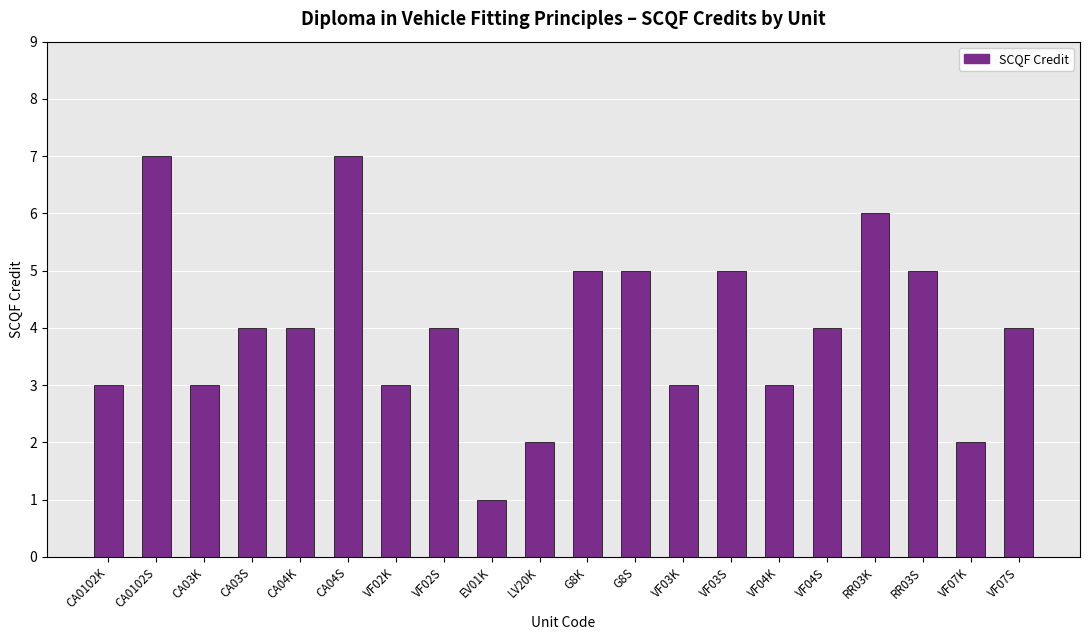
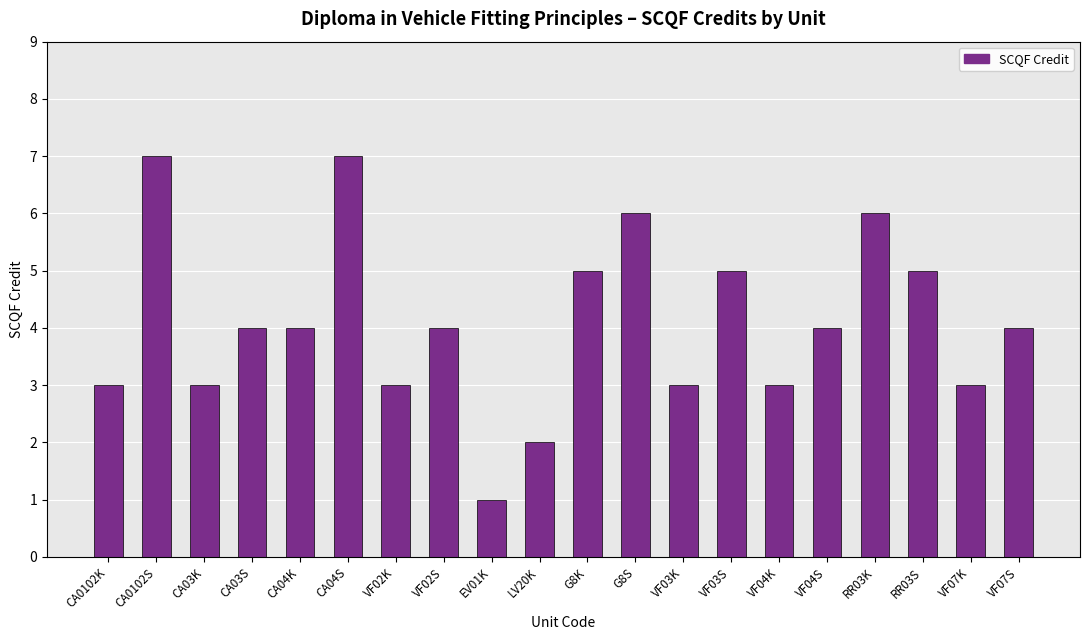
  {
    "CA0102K": 3,
    "CA0102S": 7,
    "CA03K": 3,
    "CA03S": 4,
    "CA04K": 4,
    "CA04S": 7,
    "VF02K": 3,
    "VF02S": 4,
    "EV01K": 1,
    "LV20K": 2,
    "G8K": 5,
-   "G8S": 5,
+   "G8S": 6,
    "VF03K": 3,
    "VF03S": 5,
    "VF04K": 3,
    "VF04S": 4,
    "RR03K": 6,
    "RR03S": 5,
-   "VF07K": 2,
+   "VF07K": 3,
    "VF07S": 4
  }
